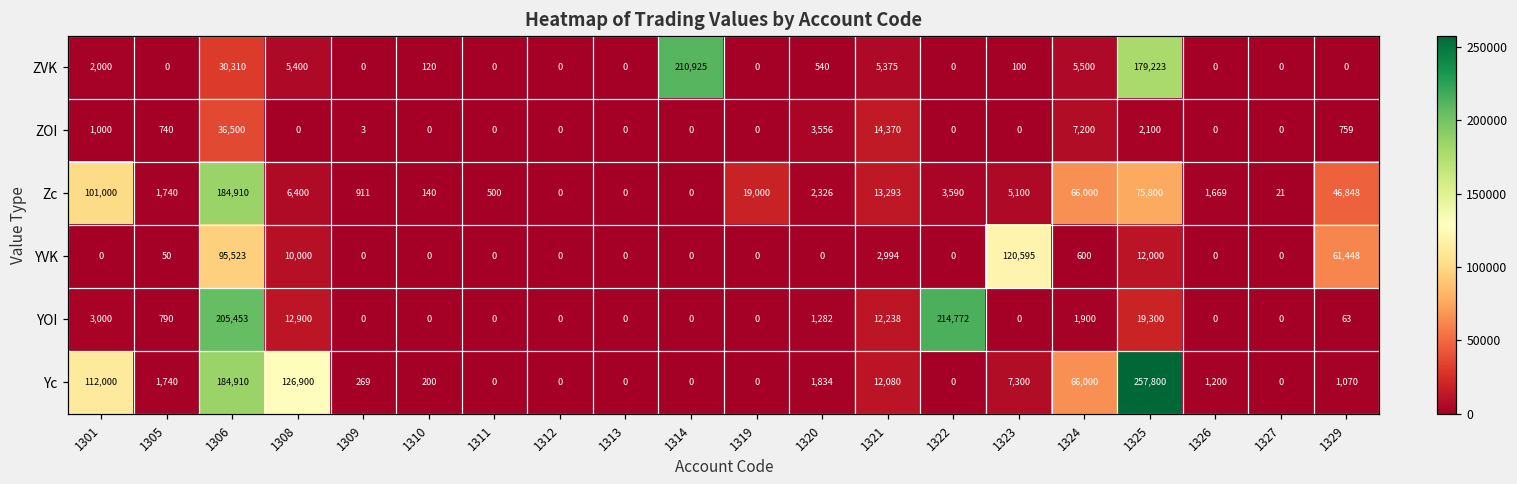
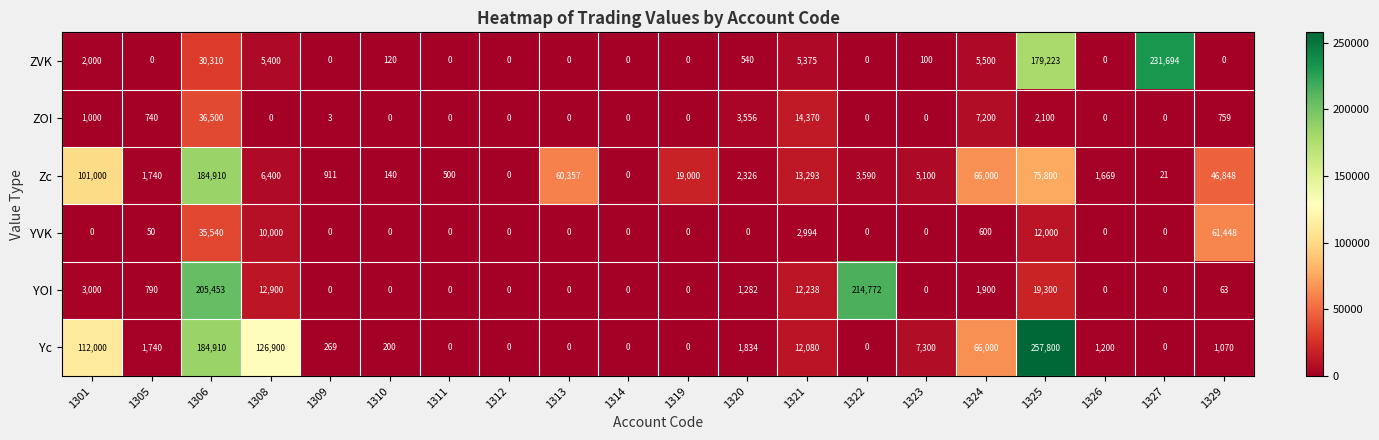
  {
    "ZVK": {
      "1301": "2,000",
      "1305": "0",
      "1306": "30,310",
      "1308": "5,400",
      "1309": "0",
      "1310": "120",
      "1311": "0",
      "1312": "0",
      "1313": "0",
-     "1314": "210,925",
+     "1314": "0",
      "1319": "0",
      "1320": "540",
      "1321": "5,375",
      "1322": "0",
      "1323": "100",
      "1324": "5,500",
      "1325": "179,223",
      "1326": "0",
-     "1327": "0",
+     "1327": "231,694",
      "1329": "0"
    },
    "ZOI": {
      "1301": "1,000",
      "1305": "740",
      "1306": "36,500",
      "1308": "0",
      "1309": "3",
      "1310": "0",
      "1311": "0",
      "1312": "0",
      "1313": "0",
      "1314": "0",
      "1319": "0",
      "1320": "3,556",
      "1321": "14,370",
      "1322": "0",
      "1323": "0",
      "1324": "7,200",
      "1325": "2,100",
      "1326": "0",
      "1327": "0",
      "1329": "759"
    },
    "Zc": {
      "1301": "101,000",
      "1305": "1,740",
      "1306": "184,910",
      "1308": "6,400",
      "1309": "911",
      "1310": "140",
      "1311": "500",
      "1312": "0",
-     "1313": "0",
+     "1313": "60,357",
      "1314": "0",
      "1319": "19,000",
      "1320": "2,326",
      "1321": "13,293",
      "1322": "3,590",
      "1323": "5,100",
      "1324": "66,000",
      "1325": "75,800",
      "1326": "1,669",
      "1327": "21",
      "1329": "46,848"
    },
    "YVK": {
      "1301": "0",
      "1305": "50",
-     "1306": "95,523",
+     "1306": "35,540",
      "1308": "10,000",
      "1309": "0",
      "1310": "0",
      "1311": "0",
      "1312": "0",
      "1313": "0",
      "1314": "0",
      "1319": "0",
      "1320": "0",
      "1321": "2,994",
      "1322": "0",
-     "1323": "120,595",
+     "1323": "0",
      "1324": "600",
      "1325": "12,000",
      "1326": "0",
      "1327": "0",
      "1329": "61,448"
    },
    "YOI": {
      "1301": "3,000",
      "1305": "790",
      "1306": "205,453",
      "1308": "12,900",
      "1309": "0",
      "1310": "0",
      "1311": "0",
      "1312": "0",
      "1313": "0",
      "1314": "0",
      "1319": "0",
      "1320": "1,282",
      "1321": "12,238",
      "1322": "214,772",
      "1323": "0",
      "1324": "1,900",
      "1325": "19,300",
      "1326": "0",
      "1327": "0",
      "1329": "63"
    },
    "Yc": {
      "1301": "112,000",
      "1305": "1,740",
      "1306": "184,910",
      "1308": "126,900",
      "1309": "269",
      "1310": "200",
      "1311": "0",
      "1312": "0",
      "1313": "0",
      "1314": "0",
      "1319": "0",
      "1320": "1,834",
      "1321": "12,080",
      "1322": "0",
      "1323": "7,300",
      "1324": "66,000",
      "1325": "257,800",
      "1326": "1,200",
      "1327": "0",
      "1329": "1,070"
    }
  }
